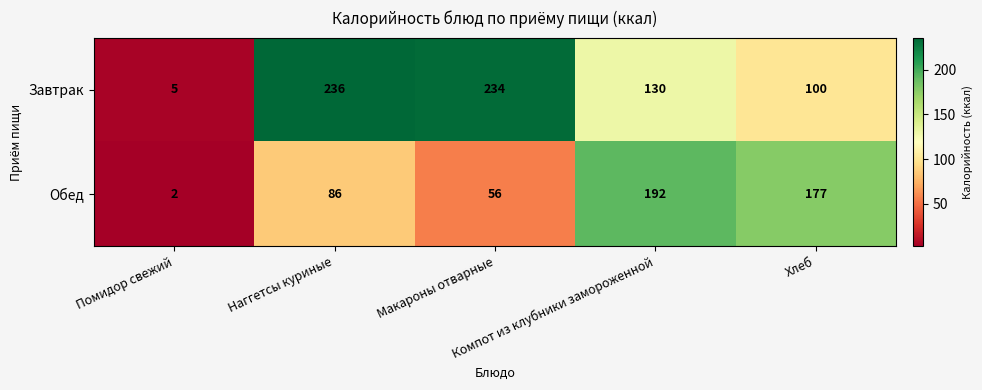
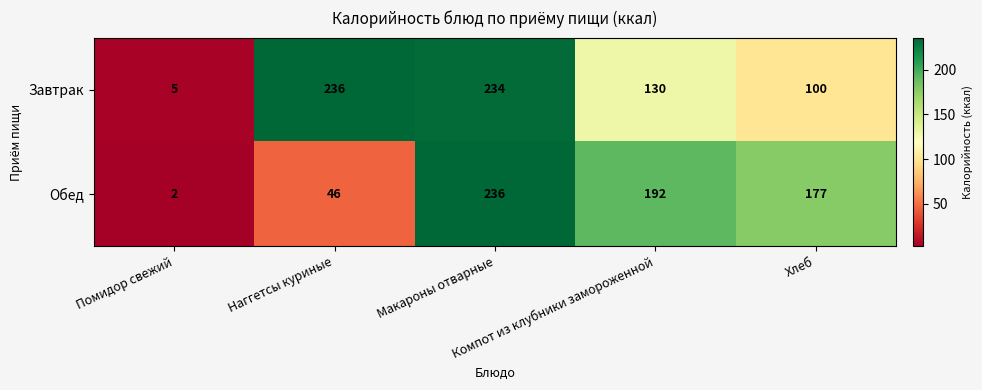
  {
    "Завтрак": {
      "Помидор свежий": 5,
      "Наггетсы куриные": 236,
      "Макароны отварные": 234,
      "Компот из клубники замороженной": 130,
      "Хлеб": 100
    },
    "Обед": {
      "Помидор свежий": 2,
-     "Наггетсы куриные": 86,
-     "Макароны отварные": 56,
+     "Наггетсы куриные": 46,
+     "Макароны отварные": 236,
      "Компот из клубники замороженной": 192,
      "Хлеб": 177
    }
  }
